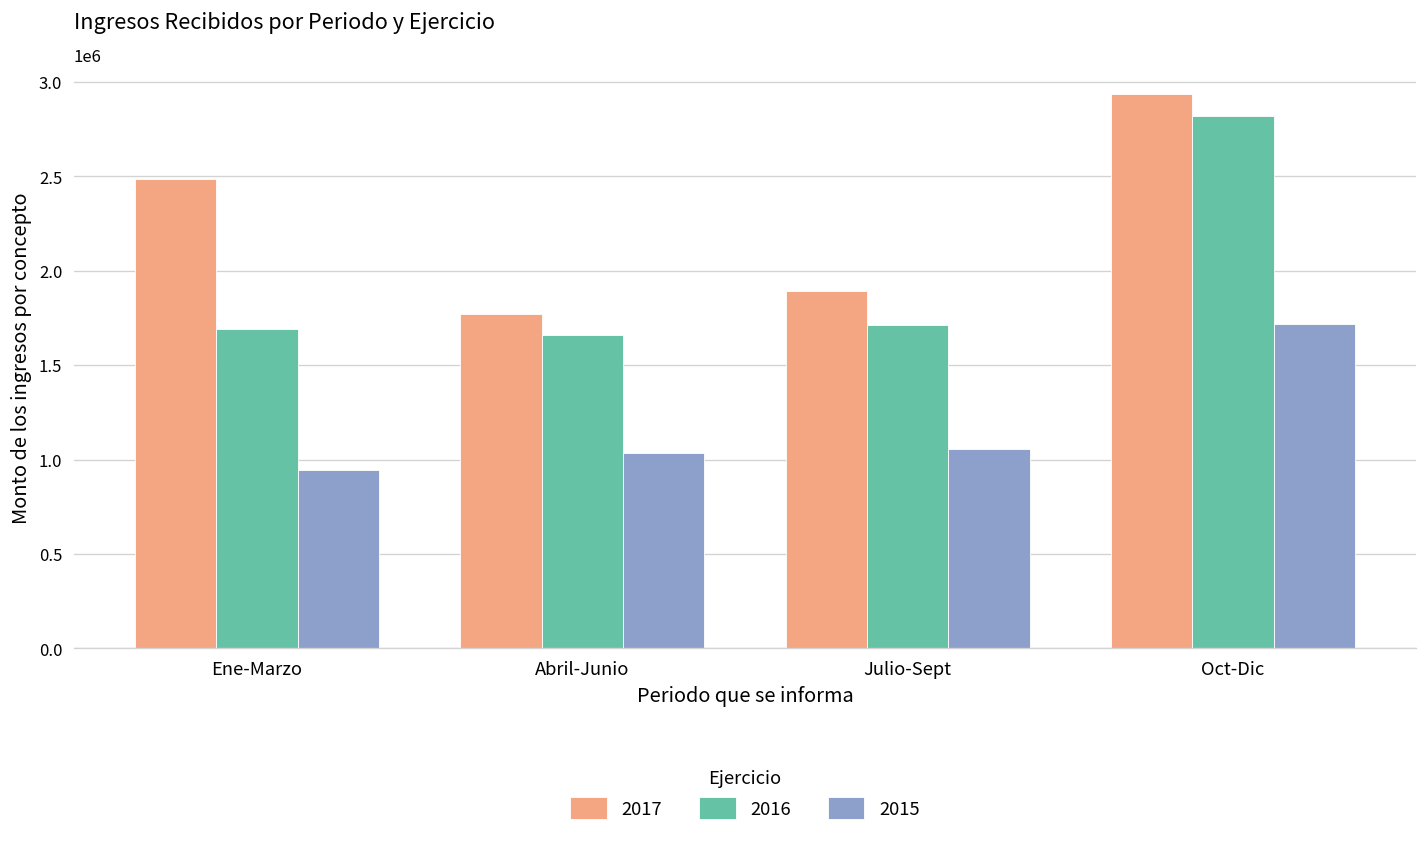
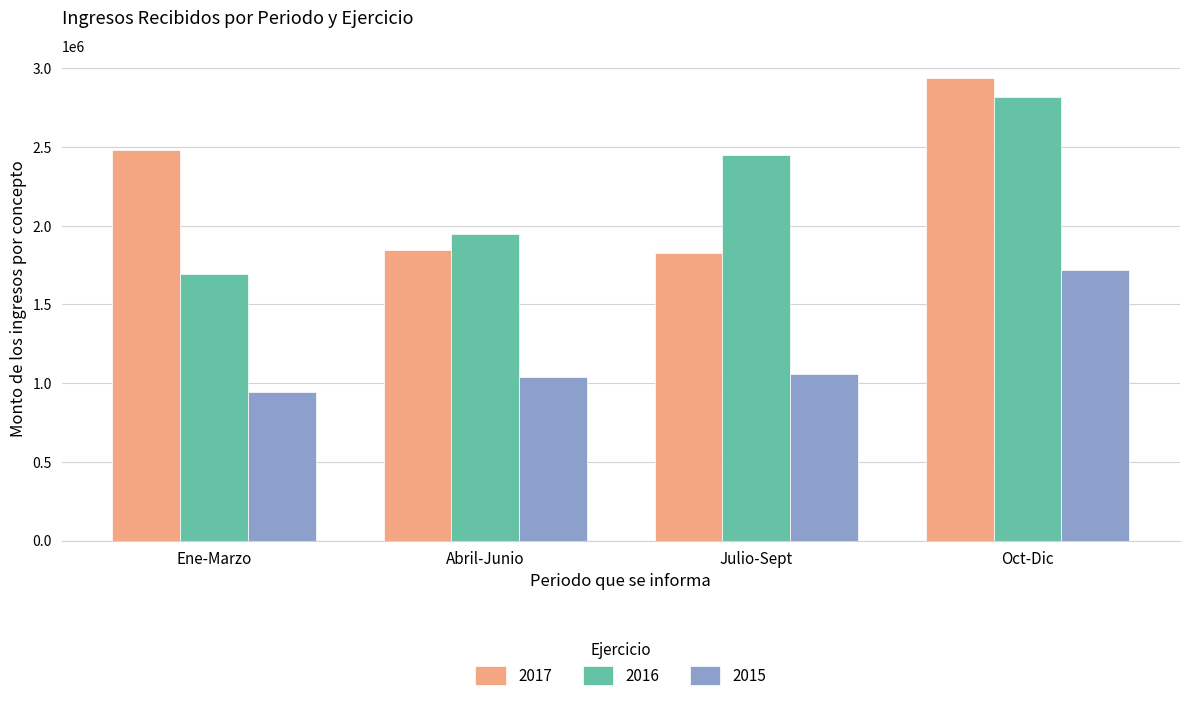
  {
    "2017": {
      "Ene-Marzo": 2480000,
-     "Abril-Junio": 1770000,
-     "Julio-Sept": 1890000,
+     "Abril-Junio": 1850000,
+     "Julio-Sept": 1830000,
      "Oct-Dic": 2940000
    },
    "2016": {
      "Ene-Marzo": 1690000,
-     "Abril-Junio": 1660000,
-     "Julio-Sept": 1710000,
+     "Abril-Junio": 1950000,
+     "Julio-Sept": 2450000,
      "Oct-Dic": 2820000
    },
    "2015": {
      "Ene-Marzo": 950000,
      "Abril-Junio": 1040000,
      "Julio-Sept": 1060000,
      "Oct-Dic": 1720000
    }
  }
